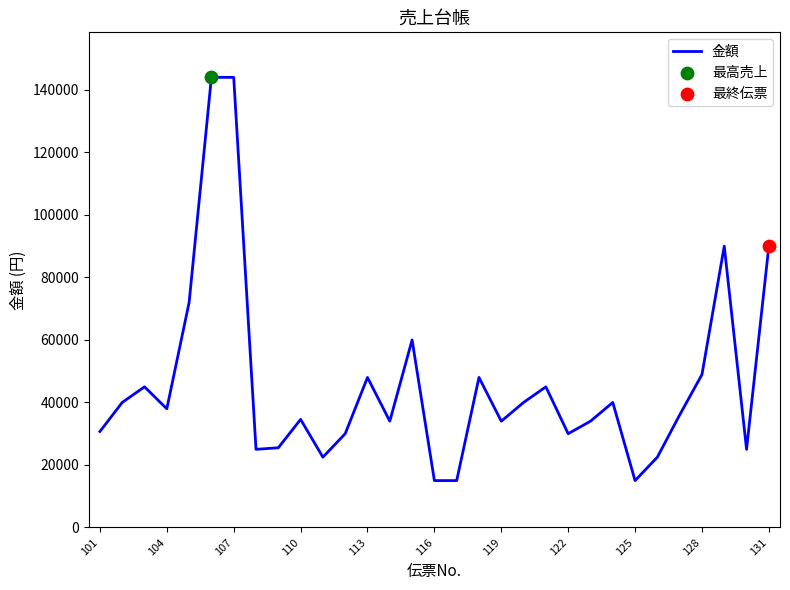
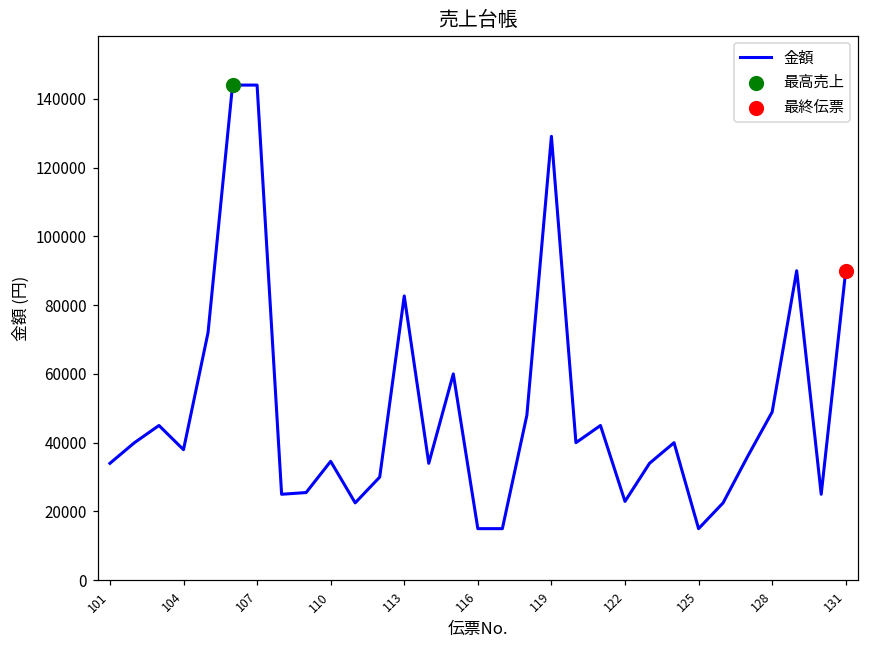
  {
    "金額": {
-     "101": 31000,
+     "101": 34000,
      "104": 38000,
      "107": 144000,
      "110": 35000,
-     "113": 48000,
+     "113": 83000,
      "116": 15000,
-     "119": 34000,
-     "122": 30000,
+     "119": 129000,
+     "122": 23000,
      "125": 15000,
      "128": 49000
    }
  }
